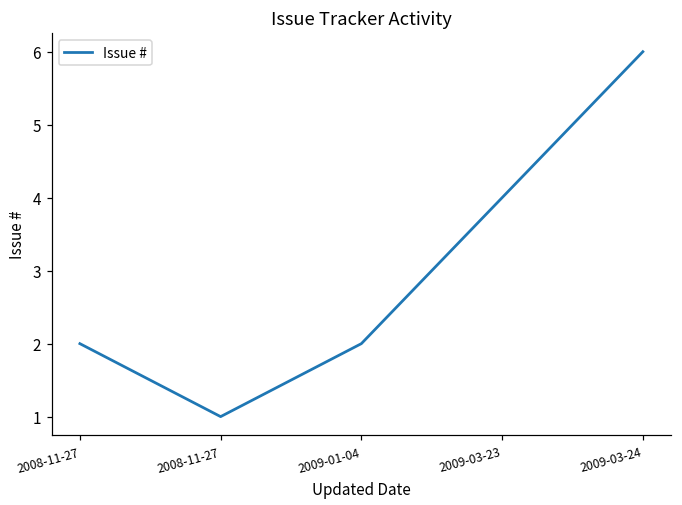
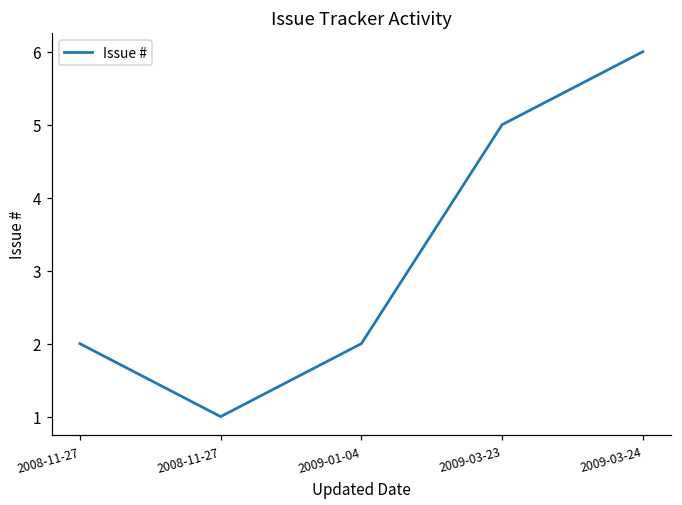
  {
    "2009-01-04": 2,
-   "2009-03-23": 4,
+   "2009-03-23": 5,
    "2009-03-24": 6
  }
